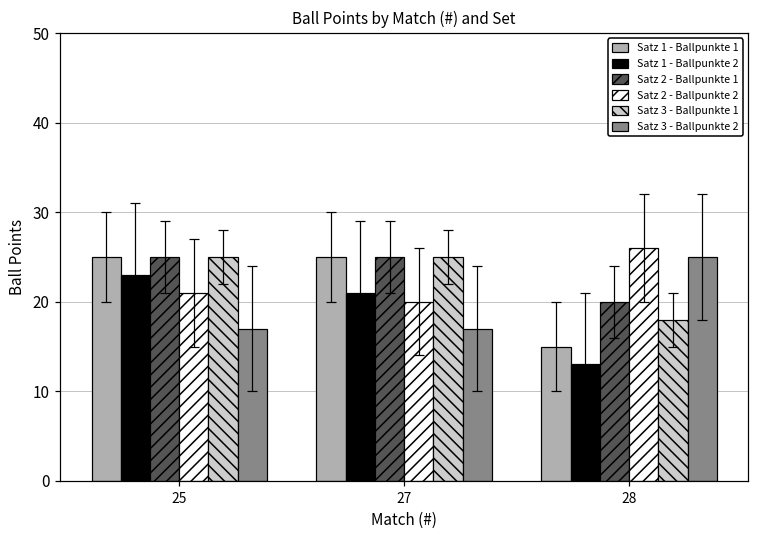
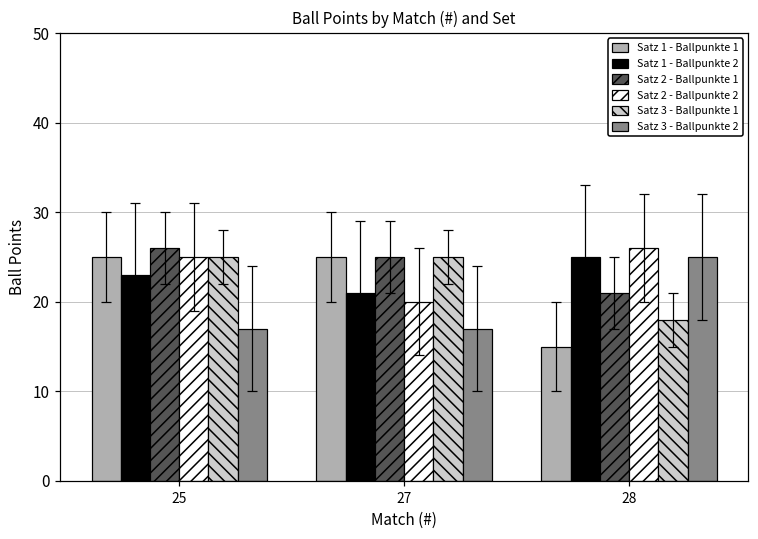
  {
    "Satz 1 - Ballpunkte 2": {
      "25": 23,
      "27": 21,
-     "28": 13
+     "28": 25
    },
    "Satz 2 - Ballpunkte 1": {
-     "25": 25,
+     "25": 26,
      "27": 25,
-     "28": 20
+     "28": 21
    },
    "Satz 2 - Ballpunkte 2": {
-     "25": 21,
+     "25": 25,
      "27": 20,
      "28": 26
    },
    "Satz 3 - Ballpunkte 2": {
      "25": 17,
      "27": 17,
      "28": 25
    }
  }
